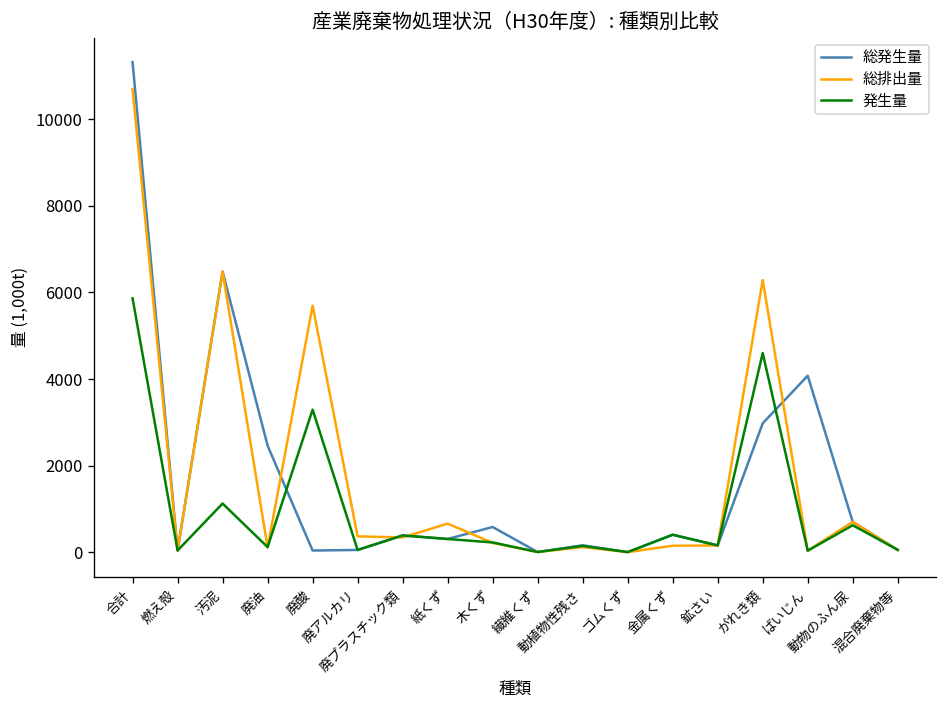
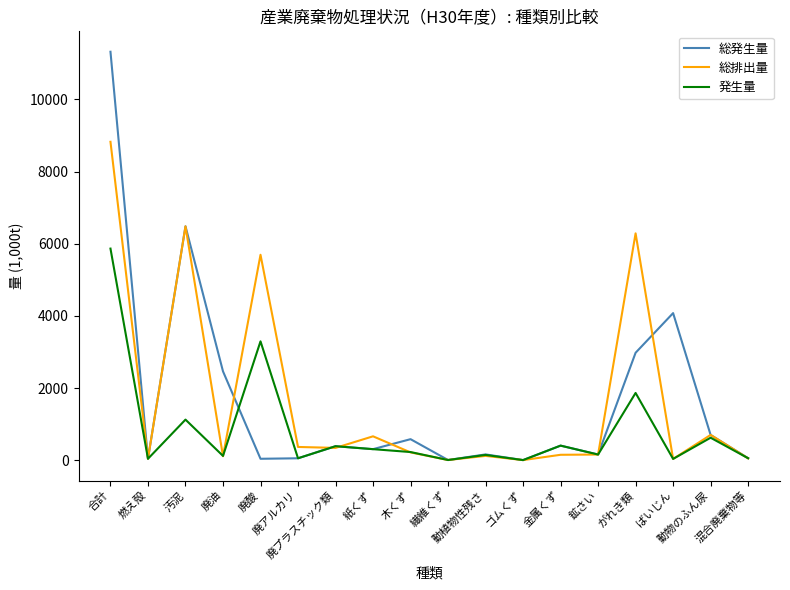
  {
    "総発生量": {
      "合計": 11300,
      "廃油": 2500,
      "廃酸": 0,
      "木くず": 600,
      "がれき類": 3000,
      "ばいじん": 4100
    },
    "総排出量": {
-     "合計": 10700,
+     "合計": 8800,
      "廃酸": 5700,
      "廃アルカリ": 400,
      "紙くず": 700,
      "金属くず": 100,
      "がれき類": 6300
    },
    "発生量": {
      "合計": 5900,
      "汚泥": 1100,
      "廃酸": 3300,
-     "がれき類": 4600,
+     "がれき類": 1900,
      "動物のふん尿": 600
    }
  }
